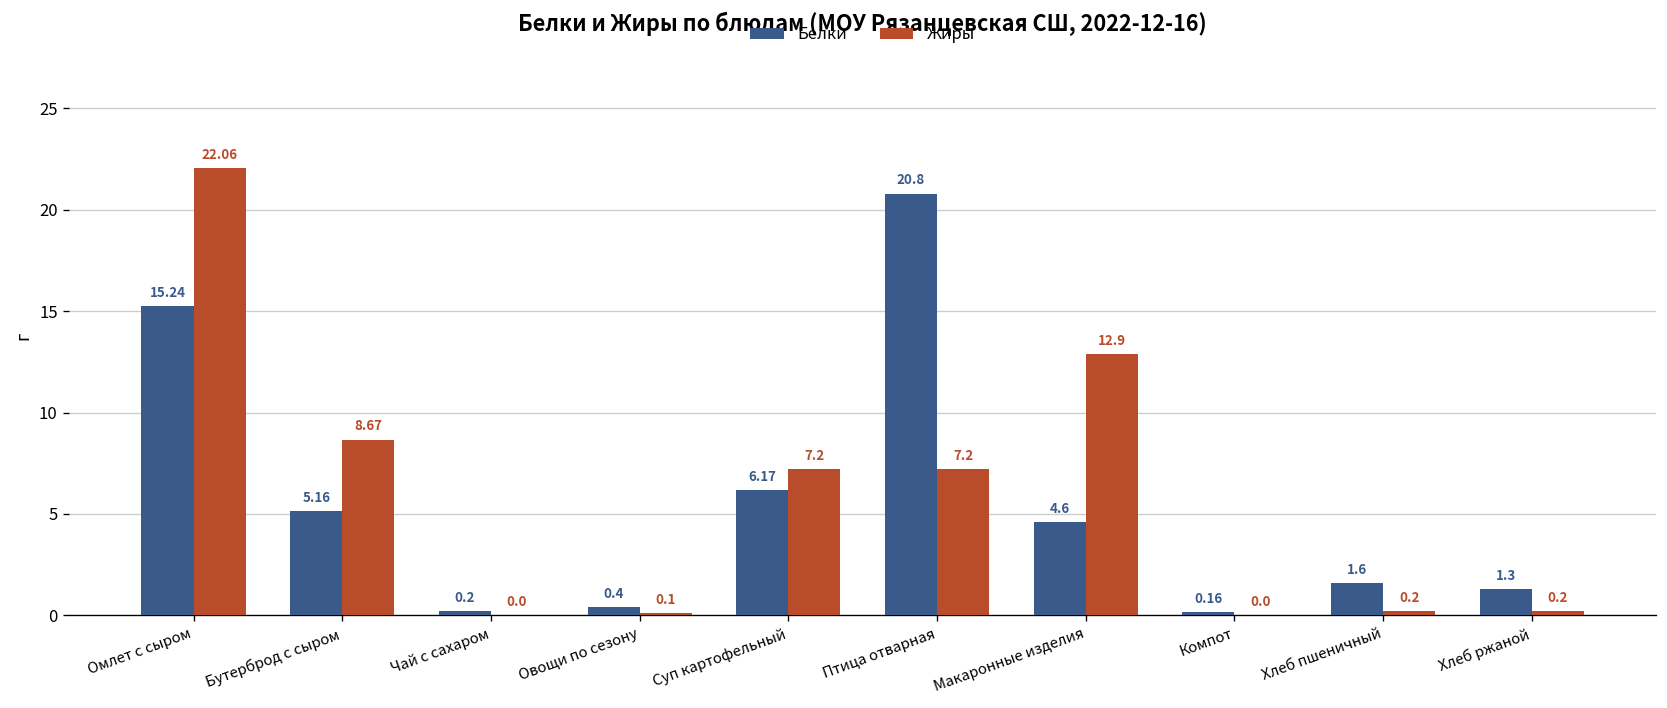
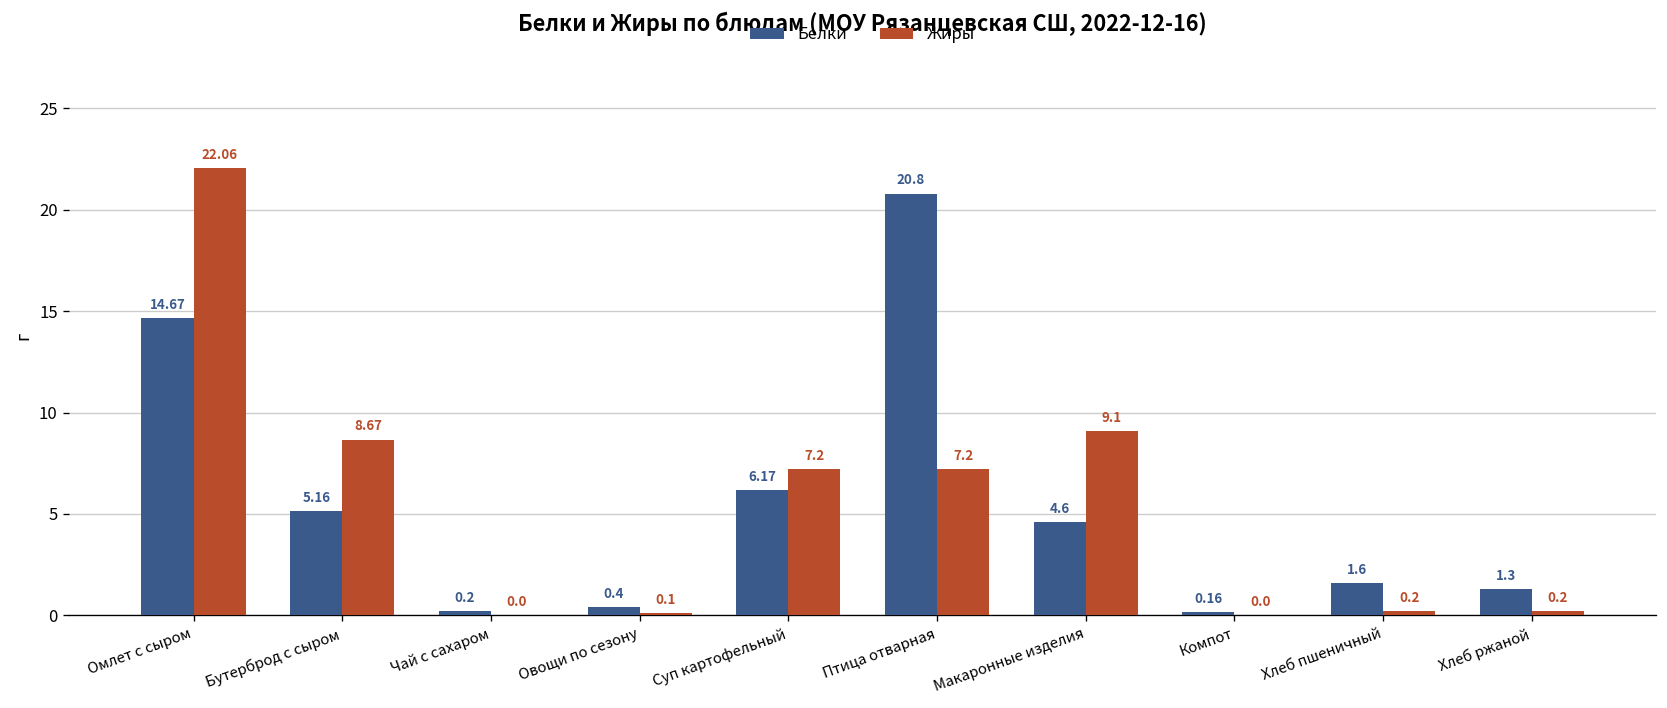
  {
    "Белки": {
-     "Омлет с сыром": 15.24,
+     "Омлет с сыром": 14.67,
      "Бутерброд с сыром": 5.16,
      "Чай с сахаром": 0.2,
      "Овощи по сезону": 0.4,
      "Суп картофельный": 6.17,
      "Птица отварная": 20.8,
      "Макаронные изделия": 4.6,
      "Компот": 0.16,
      "Хлеб пшеничный": 1.6,
      "Хлеб ржаной": 1.3
    },
    "Жиры": {
      "Омлет с сыром": 22.06,
      "Бутерброд с сыром": 8.67,
      "Чай с сахаром": 0.0,
      "Овощи по сезону": 0.1,
      "Суп картофельный": 7.2,
      "Птица отварная": 7.2,
-     "Макаронные изделия": 12.9,
+     "Макаронные изделия": 9.1,
      "Компот": 0.0,
      "Хлеб пшеничный": 0.2,
      "Хлеб ржаной": 0.2
    }
  }
